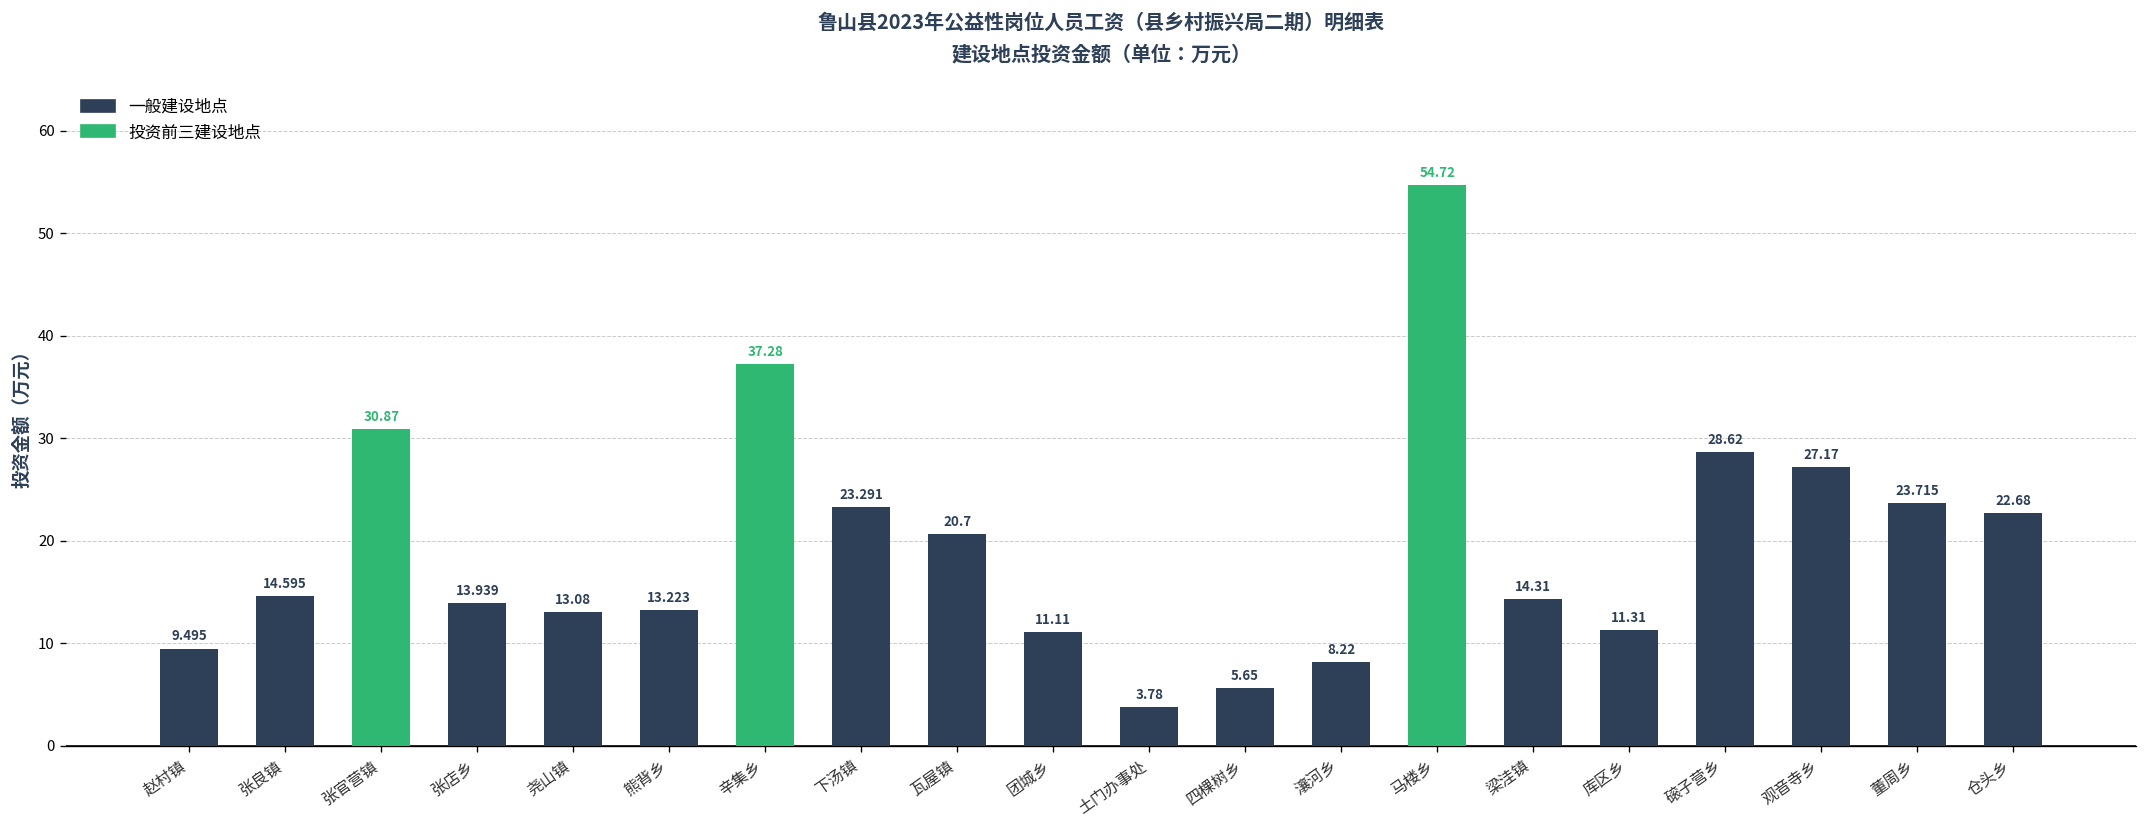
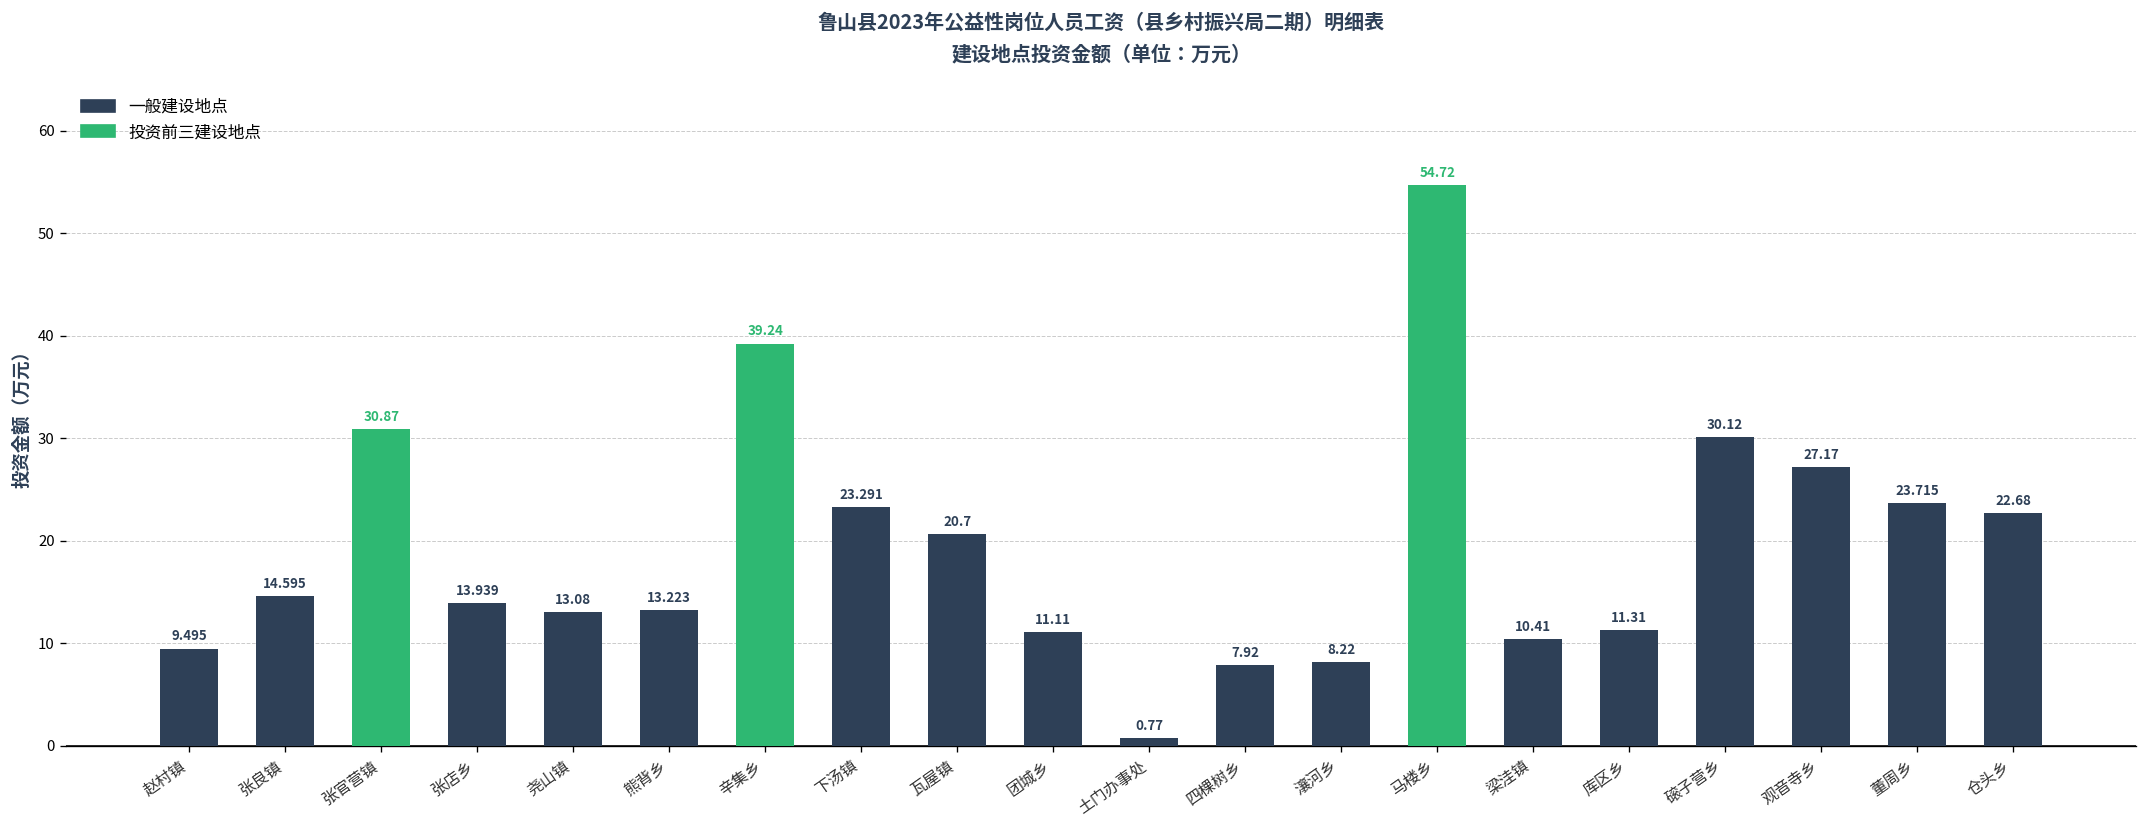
  {
    "赵村镇": 9.495,
    "张良镇": 14.595,
    "张官营镇": 30.87,
    "张店乡": 13.939,
    "尧山镇": 13.08,
    "熊背乡": 13.223,
-   "辛集乡": 37.28,
+   "辛集乡": 39.24,
    "下汤镇": 23.291,
    "瓦屋镇": 20.7,
    "团城乡": 11.11,
-   "土门办事处": 3.78,
-   "四棵树乡": 5.65,
+   "土门办事处": 0.77,
+   "四棵树乡": 7.92,
    "瀼河乡": 8.22,
    "马楼乡": 54.72,
-   "梁洼镇": 14.31,
+   "梁洼镇": 10.41,
    "库区乡": 11.31,
-   "磙子营乡": 28.62,
+   "磙子营乡": 30.12,
    "观音寺乡": 27.17,
    "董周乡": 23.715,
    "仓头乡": 22.68
  }
